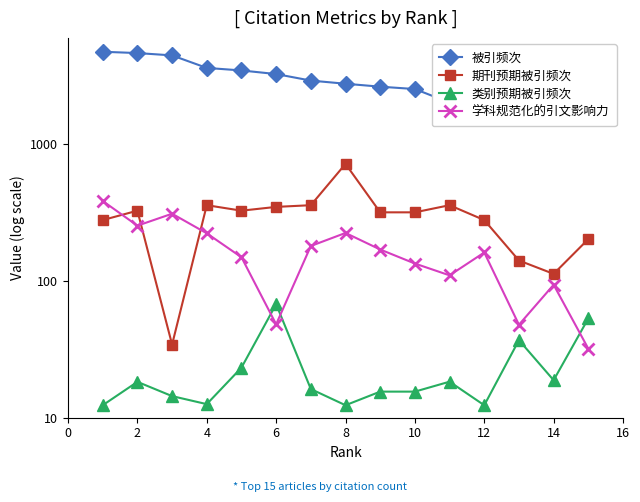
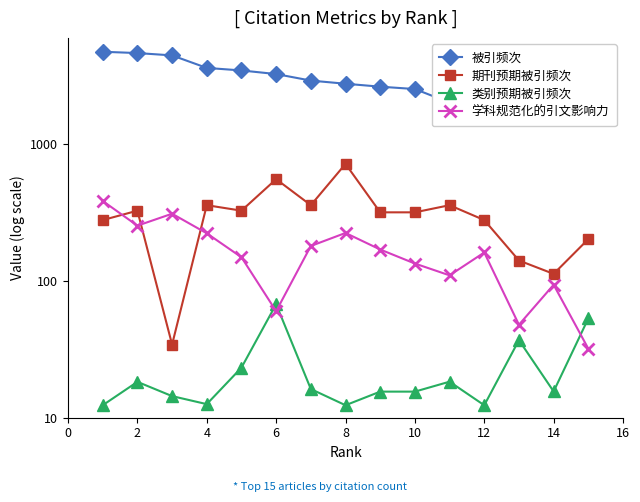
  {
    "被引频次": {
      "2": 4600,
      "4": 3600,
      "6": 3300,
      "8": 2800,
      "10": 2500
    },
    "期刊预期被引频次": {
      "2": 330,
      "4": 360,
-     "6": 350,
+     "6": 560,
      "8": 700,
      "10": 320,
      "12": 280,
      "14": 110
    },
    "类别预期被引频次": {
      "2": 18,
      "4": 13,
      "6": 70,
      "8": 12,
      "10": 16,
      "12": 12,
-     "14": 19
+     "14": 16
    },
    "学科规范化的引文影响力": {
      "2": 250,
      "4": 220,
-     "6": 48,
+     "6": 60,
      "8": 220,
      "10": 130,
      "12": 160,
      "14": 90
    }
  }
